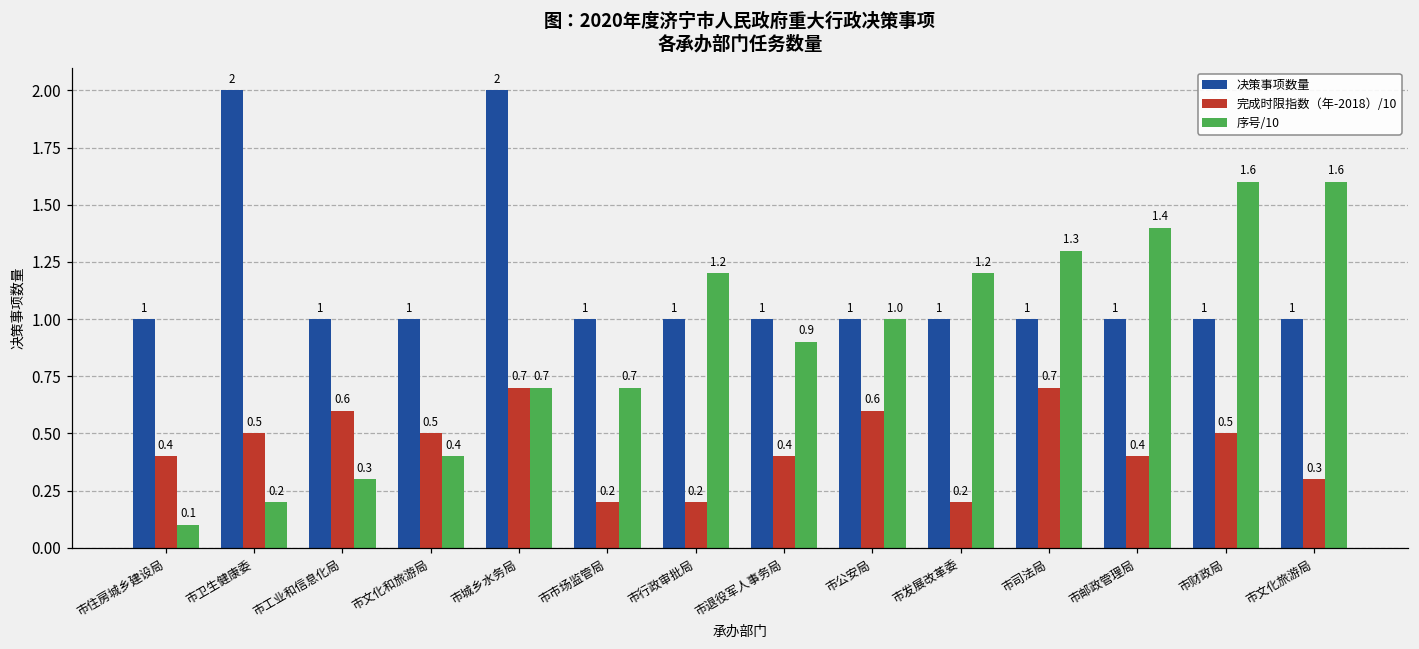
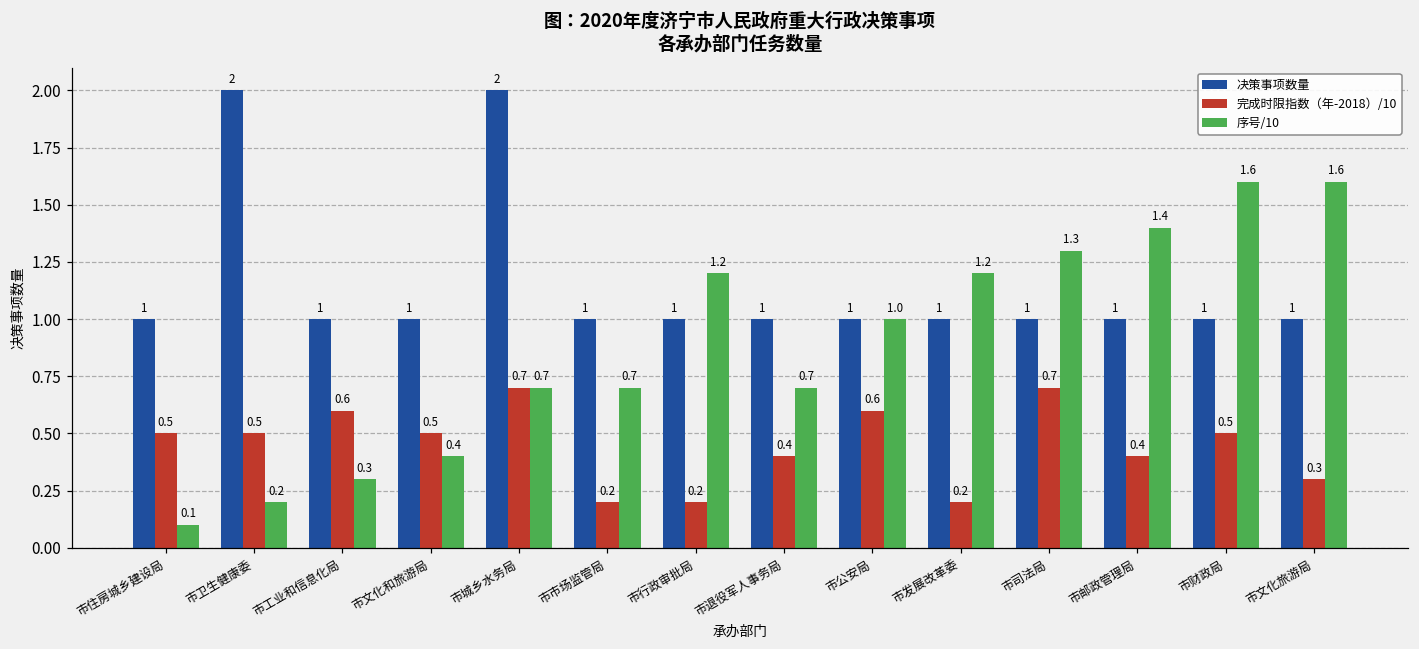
  {
    "决策事项数量": {
      "市住房城乡建设局": 1,
      "市卫生健康委": 2,
      "市工业和信息化局": 1,
      "市文化和旅游局": 1,
      "市城乡水务局": 2,
      "市市场监管局": 1,
      "市行政审批局": 1,
      "市退役军人事务局": 1,
      "市公安局": 1,
      "市发展改革委": 1,
      "市司法局": 1,
      "市邮政管理局": 1,
      "市财政局": 1,
      "市文化旅游局": 1
    },
    "完成时限指数（年-2018）/10": {
-     "市住房城乡建设局": 0.4,
+     "市住房城乡建设局": 0.5,
      "市卫生健康委": 0.5,
      "市工业和信息化局": 0.6,
      "市文化和旅游局": 0.5,
      "市城乡水务局": 0.7,
      "市市场监管局": 0.2,
      "市行政审批局": 0.2,
      "市退役军人事务局": 0.4,
      "市公安局": 0.6,
      "市发展改革委": 0.2,
      "市司法局": 0.7,
      "市邮政管理局": 0.4,
      "市财政局": 0.5,
      "市文化旅游局": 0.3
    },
    "序号/10": {
      "市住房城乡建设局": 0.1,
      "市卫生健康委": 0.2,
      "市工业和信息化局": 0.3,
      "市文化和旅游局": 0.4,
      "市城乡水务局": 0.7,
      "市市场监管局": 0.7,
      "市行政审批局": 1.2,
-     "市退役军人事务局": 0.9,
+     "市退役军人事务局": 0.7,
      "市公安局": 1.0,
      "市发展改革委": 1.2,
      "市司法局": 1.3,
      "市邮政管理局": 1.4,
      "市财政局": 1.6,
      "市文化旅游局": 1.6
    }
  }
